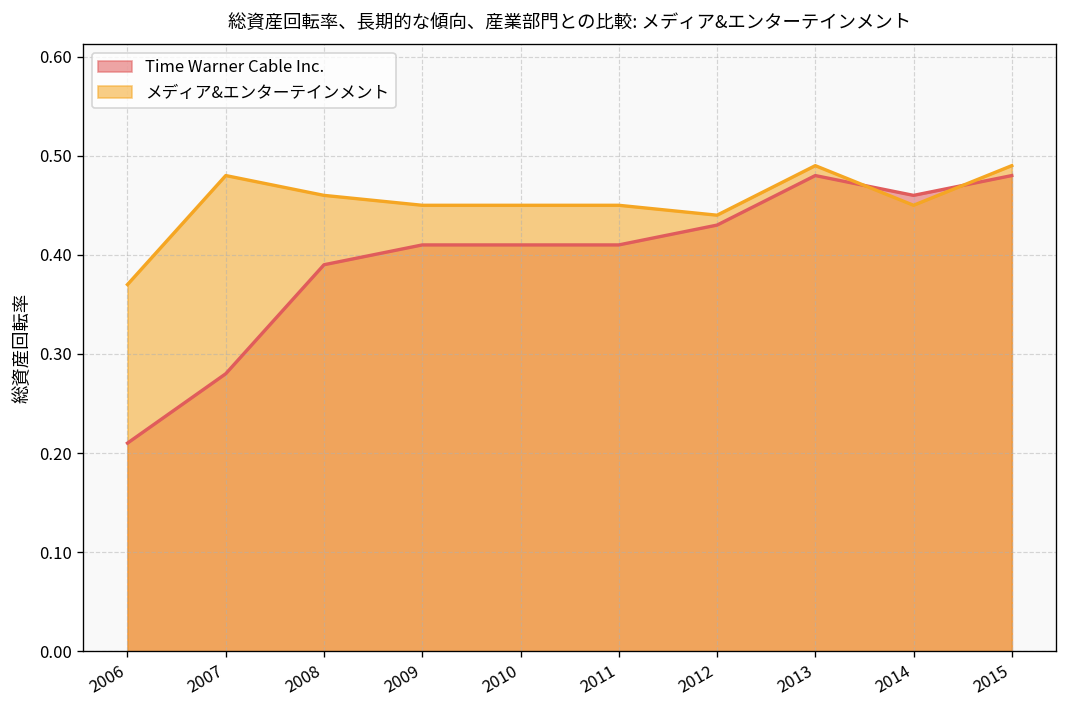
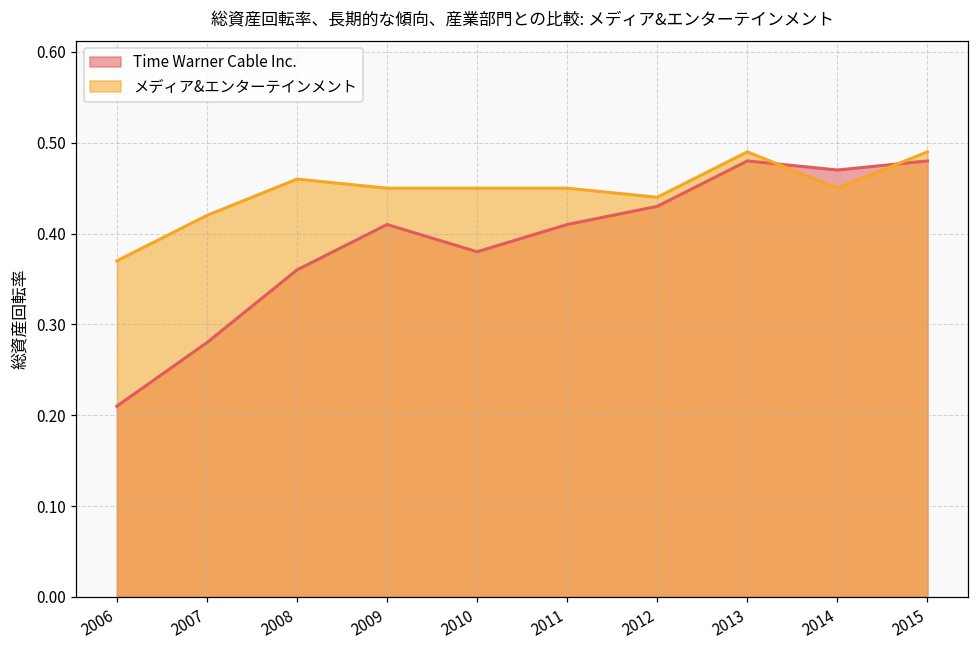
  {
    "Time Warner Cable Inc.": {
      "2006": 0.21,
      "2007": 0.28,
-     "2008": 0.39,
+     "2008": 0.36,
      "2009": 0.41,
-     "2010": 0.41,
+     "2010": 0.38,
      "2011": 0.41,
      "2012": 0.43,
      "2013": 0.48,
-     "2014": 0.46,
+     "2014": 0.47,
      "2015": 0.48
    },
    "メディア&エンターテインメント": {
      "2006": 0.37,
-     "2007": 0.48,
+     "2007": 0.42,
      "2008": 0.46,
      "2009": 0.45,
      "2010": 0.45,
      "2011": 0.45,
      "2012": 0.44,
      "2013": 0.49,
      "2014": 0.45,
      "2015": 0.49
    }
  }
